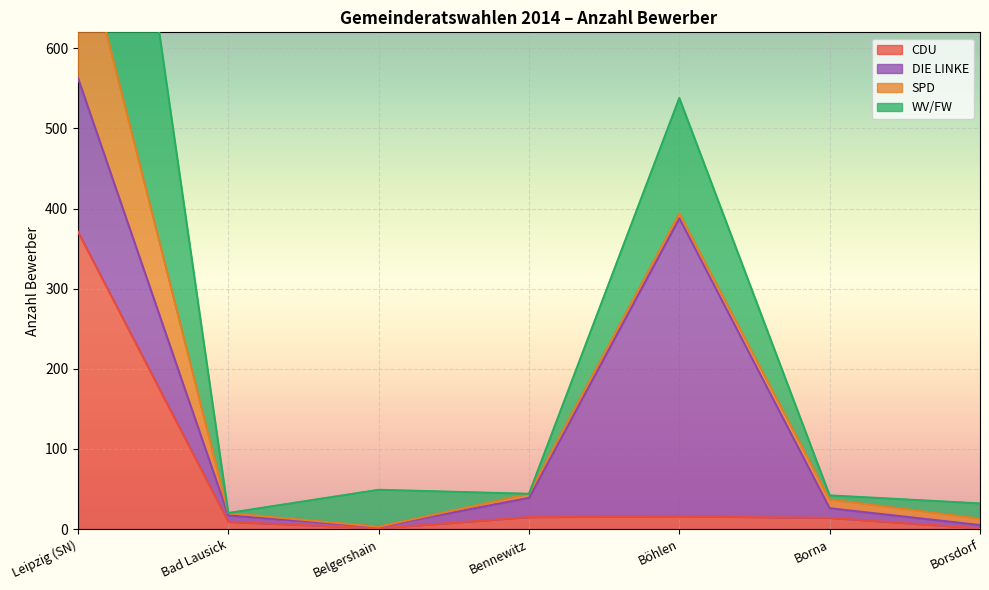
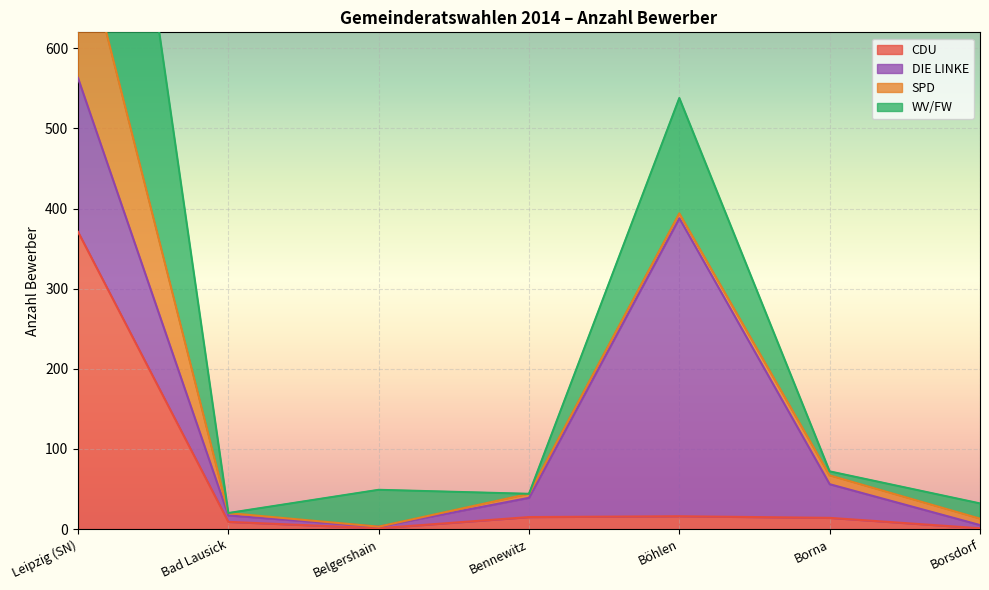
  {
    "DIE LINKE": {
      "Leipzig (SN)": 190,
      "Bennewitz": 20,
      "Böhlen": 370,
-     "Borna": 10,
+     "Borna": 40,
      "Borsdorf": 0
    },
    "WV/FW": {
      "Belgershain": 50,
      "Böhlen": 140,
      "Borna": 10,
      "Borsdorf": 20
    }
  }
